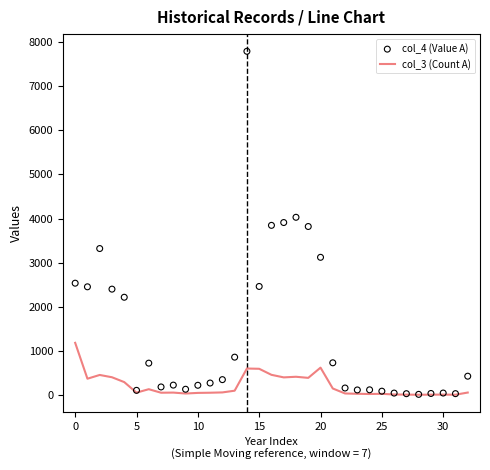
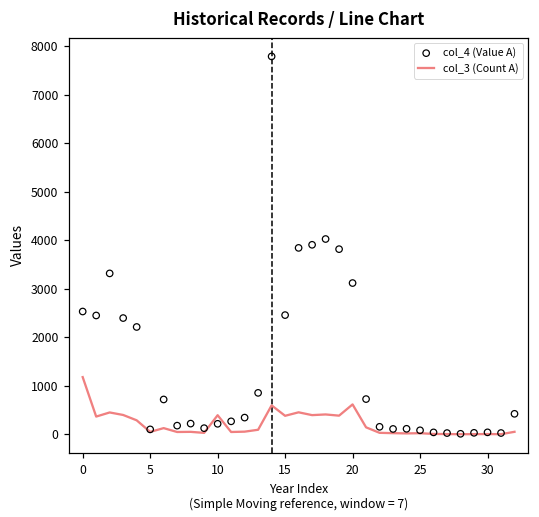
  {
    "col_3 (Count A)": {
      "0": 1200,
-     "10": 0,
-     "15": 600,
+     "10": 400,
+     "15": 400,
      "20": 600,
      "25": 0
    }
  }
